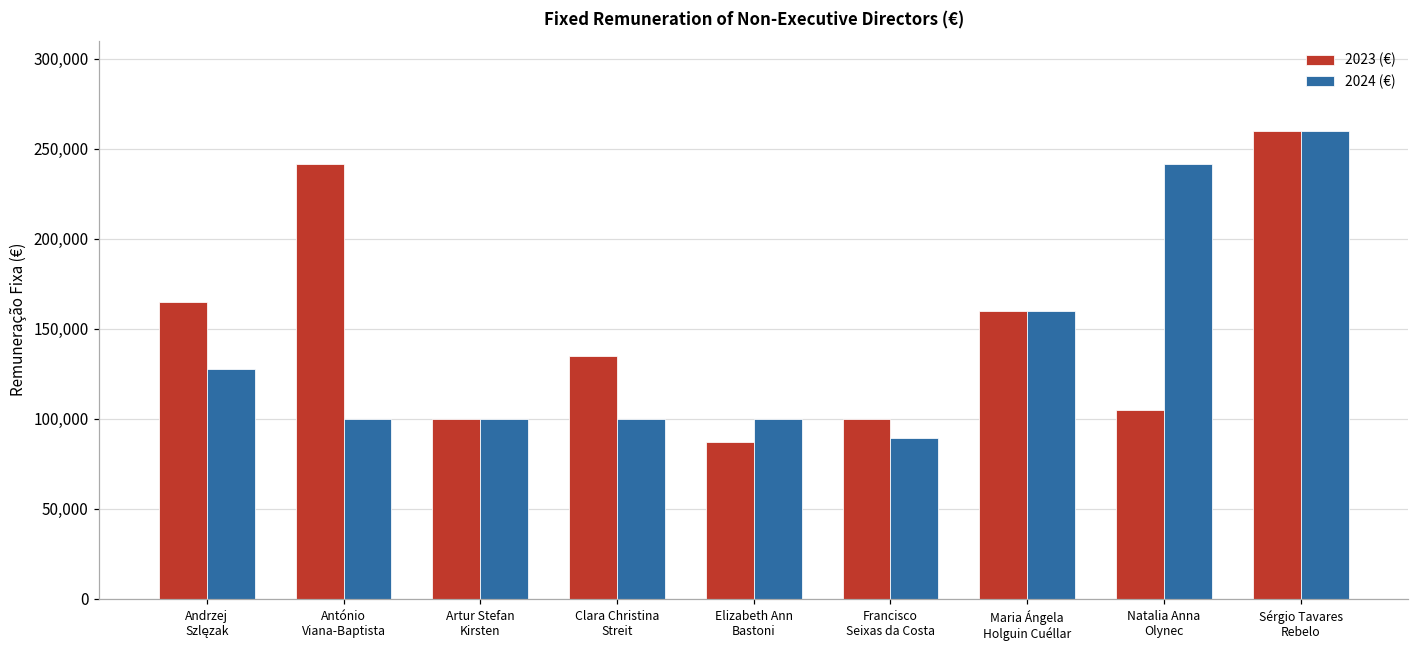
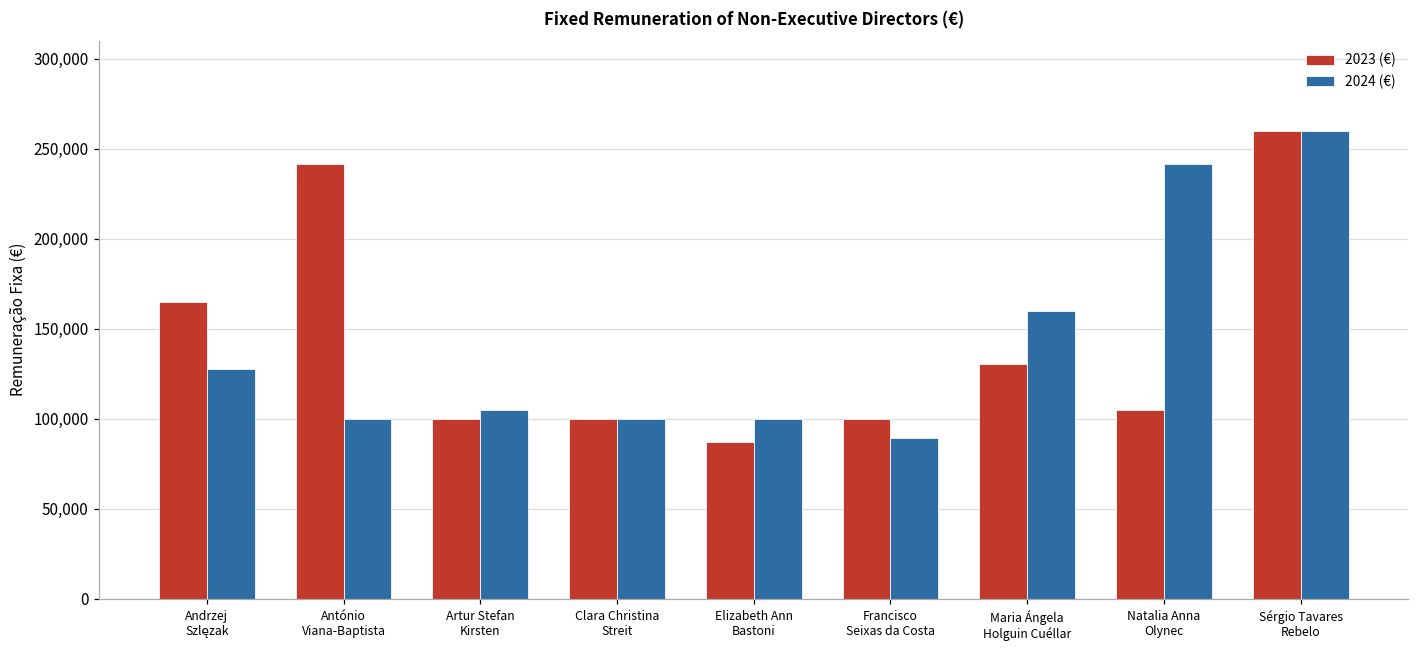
  {
    "2023 (€)": {
      "Andrzej Szlęzak": "165,000",
      "António Viana-Baptista": "242,000",
      "Artur Stefan Kirsten": "100,000",
-     "Clara Christina Streit": "135,000",
+     "Clara Christina Streit": "100,000",
      "Elizabeth Ann Bastoni": "87,000",
      "Francisco Seixas da Costa": "100,000",
-     "Maria Ángela Holguin Cuéllar": "160,000",
+     "Maria Ángela Holguin Cuéllar": "130,000",
      "Natalia Anna Olynec": "105,000",
      "Sérgio Tavares Rebelo": "260,000"
    },
    "2024 (€)": {
      "Andrzej Szlęzak": "128,000",
      "António Viana-Baptista": "100,000",
-     "Artur Stefan Kirsten": "100,000",
+     "Artur Stefan Kirsten": "105,000",
      "Clara Christina Streit": "100,000",
      "Elizabeth Ann Bastoni": "100,000",
      "Francisco Seixas da Costa": "90,000",
      "Maria Ángela Holguin Cuéllar": "160,000",
      "Natalia Anna Olynec": "242,000",
      "Sérgio Tavares Rebelo": "260,000"
    }
  }
